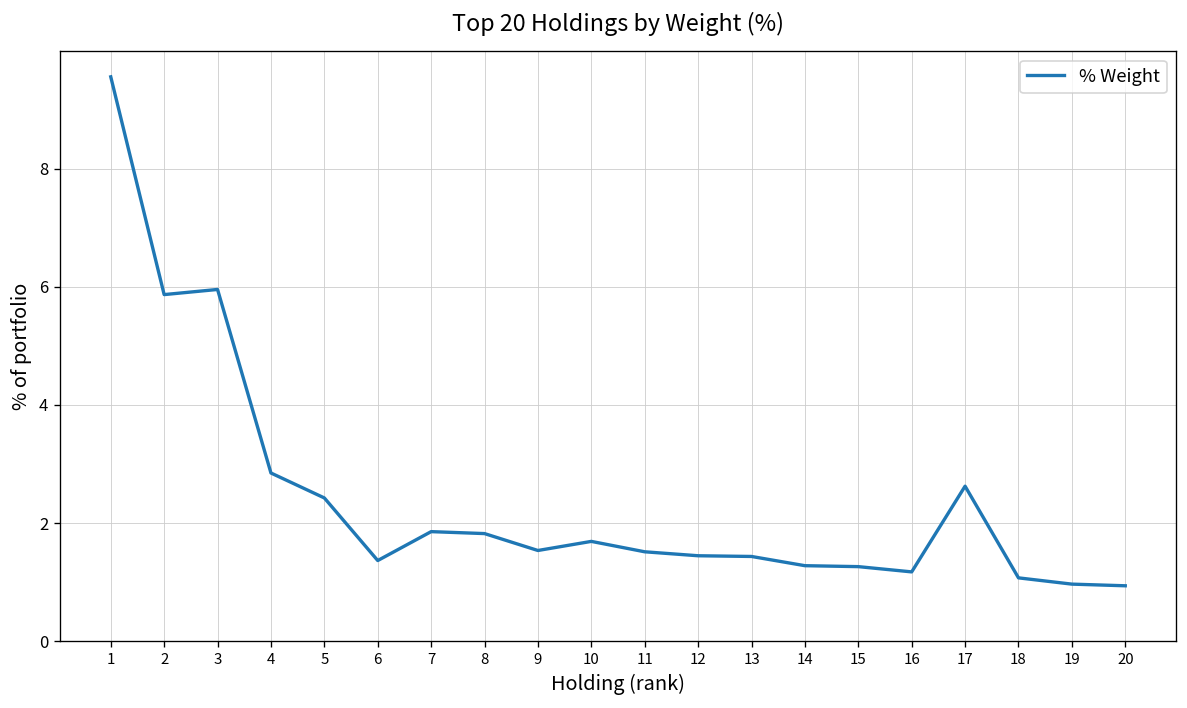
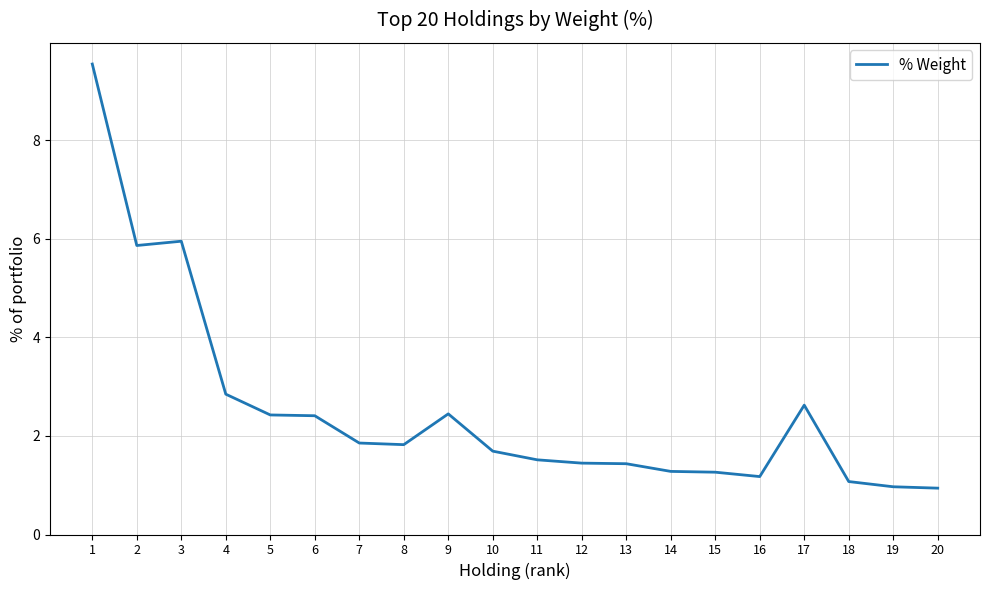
  {
    "1": 9.6,
    "2": 5.9,
    "3": 6.0,
    "4": 2.8,
    "5": 2.4,
-   "6": 1.4,
+   "6": 2.4,
    "7": 1.9,
    "8": 1.8,
-   "9": 1.5,
+   "9": 2.4,
    "10": 1.7,
    "11": 1.5,
    "12": 1.4,
    "13": 1.4,
    "14": 1.3,
    "15": 1.3,
    "16": 1.2,
    "17": 2.6,
    "18": 1.1,
    "19": 1.0,
    "20": 0.9
  }
